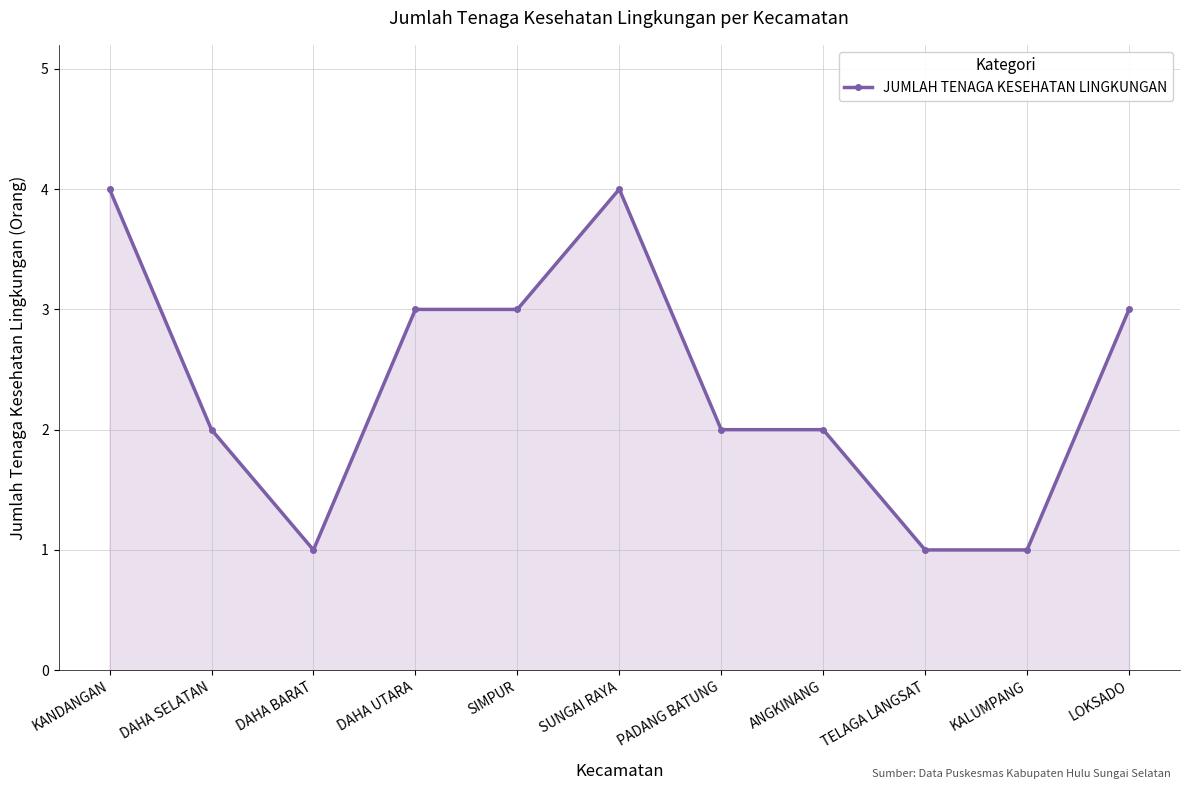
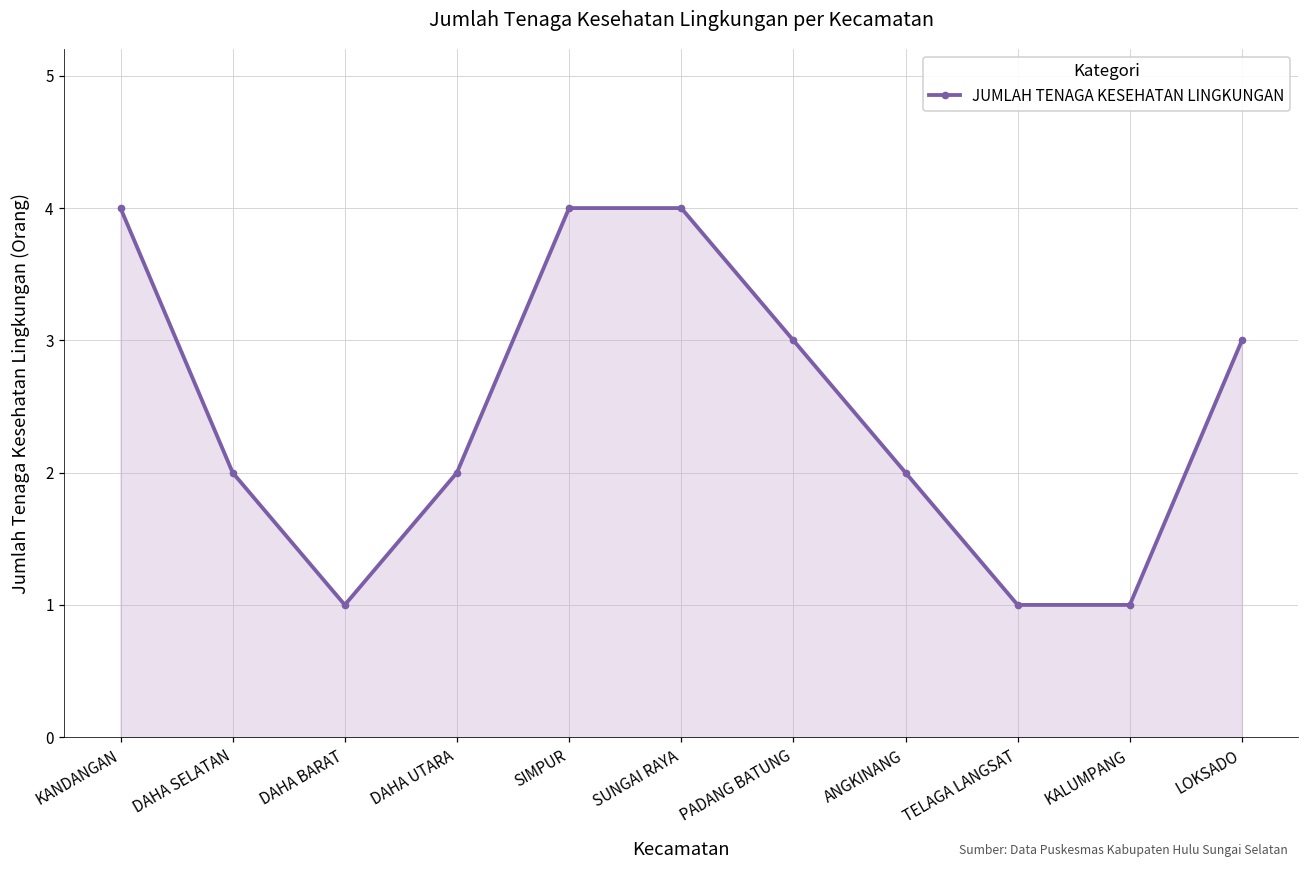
  {
    "KANDANGAN": 4,
    "DAHA SELATAN": 2,
    "DAHA BARAT": 1,
-   "DAHA UTARA": 3,
-   "SIMPUR": 3,
+   "DAHA UTARA": 2,
+   "SIMPUR": 4,
    "SUNGAI RAYA": 4,
-   "PADANG BATUNG": 2,
+   "PADANG BATUNG": 3,
    "ANGKINANG": 2,
    "TELAGA LANGSAT": 1,
    "KALUMPANG": 1,
    "LOKSADO": 3
  }
